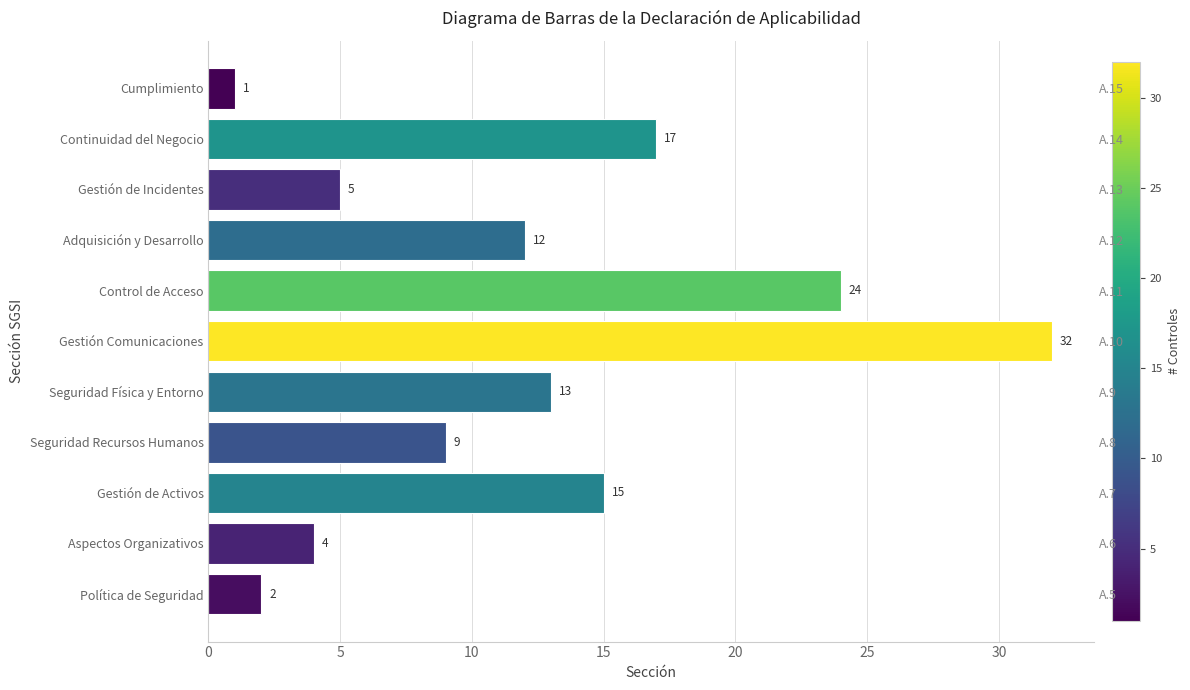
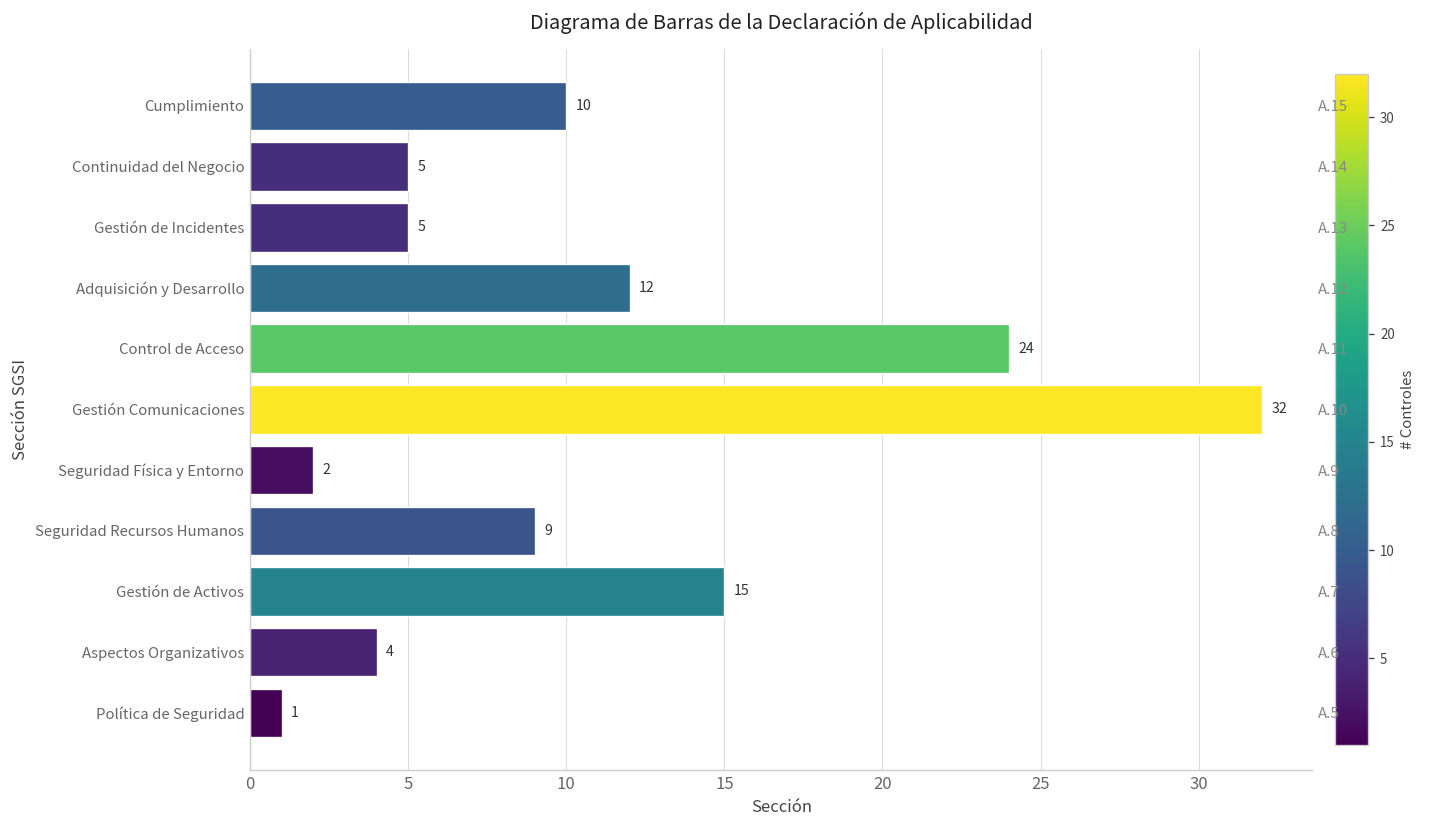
  {
-   "Cumplimiento": 1,
-   "Continuidad del Negocio": 17,
+   "Cumplimiento": 10,
+   "Continuidad del Negocio": 5,
    "Gestión de Incidentes": 5,
    "Adquisición y Desarrollo": 12,
    "Control de Acceso": 24,
    "Gestión Comunicaciones": 32,
-   "Seguridad Física y Entorno": 13,
+   "Seguridad Física y Entorno": 2,
    "Seguridad Recursos Humanos": 9,
    "Gestión de Activos": 15,
    "Aspectos Organizativos": 4,
-   "Política de Seguridad": 2
+   "Política de Seguridad": 1
  }
